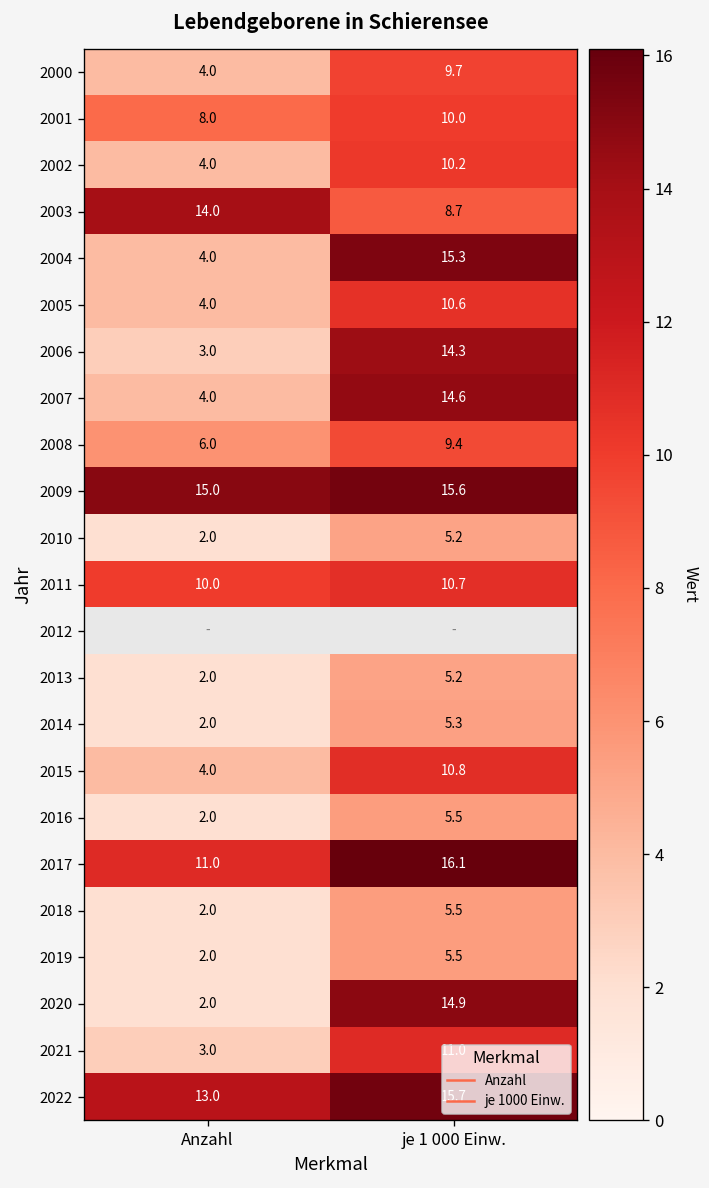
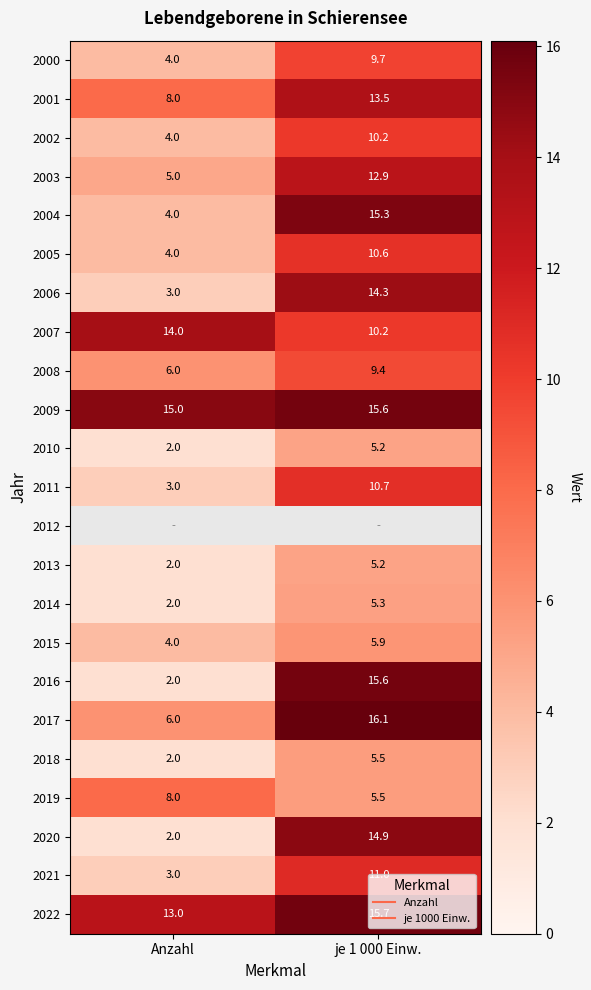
  {
    "2000": {
      "Anzahl": 4.0,
      "je 1 000 Einw.": 9.7
    },
    "2001": {
      "Anzahl": 8.0,
-     "je 1 000 Einw.": 10.0
+     "je 1 000 Einw.": 13.5
    },
    "2002": {
      "Anzahl": 4.0,
      "je 1 000 Einw.": 10.2
    },
    "2003": {
-     "Anzahl": 14.0,
-     "je 1 000 Einw.": 8.7
+     "Anzahl": 5.0,
+     "je 1 000 Einw.": 12.9
    },
    "2004": {
      "Anzahl": 4.0,
      "je 1 000 Einw.": 15.3
    },
    "2005": {
      "Anzahl": 4.0,
      "je 1 000 Einw.": 10.6
    },
    "2006": {
      "Anzahl": 3.0,
      "je 1 000 Einw.": 14.3
    },
    "2007": {
-     "Anzahl": 4.0,
-     "je 1 000 Einw.": 14.6
+     "Anzahl": 14.0,
+     "je 1 000 Einw.": 10.2
    },
    "2008": {
      "Anzahl": 6.0,
      "je 1 000 Einw.": 9.4
    },
    "2009": {
      "Anzahl": 15.0,
      "je 1 000 Einw.": 15.6
    },
    "2010": {
      "Anzahl": 2.0,
      "je 1 000 Einw.": 5.2
    },
    "2011": {
-     "Anzahl": 10.0,
+     "Anzahl": 3.0,
      "je 1 000 Einw.": 10.7
    },
    "2013": {
      "Anzahl": 2.0,
      "je 1 000 Einw.": 5.2
    },
    "2014": {
      "Anzahl": 2.0,
      "je 1 000 Einw.": 5.3
    },
    "2015": {
      "Anzahl": 4.0,
-     "je 1 000 Einw.": 10.8
+     "je 1 000 Einw.": 5.9
    },
    "2016": {
      "Anzahl": 2.0,
-     "je 1 000 Einw.": 5.5
+     "je 1 000 Einw.": 15.6
    },
    "2017": {
-     "Anzahl": 11.0,
+     "Anzahl": 6.0,
      "je 1 000 Einw.": 16.1
    },
    "2018": {
      "Anzahl": 2.0,
      "je 1 000 Einw.": 5.5
    },
    "2019": {
-     "Anzahl": 2.0,
+     "Anzahl": 8.0,
      "je 1 000 Einw.": 5.5
    },
    "2020": {
      "Anzahl": 2.0,
      "je 1 000 Einw.": 14.9
    },
    "2021": {
      "Anzahl": 3.0
    },
    "2022": {
      "Anzahl": 13.0
    }
  }
